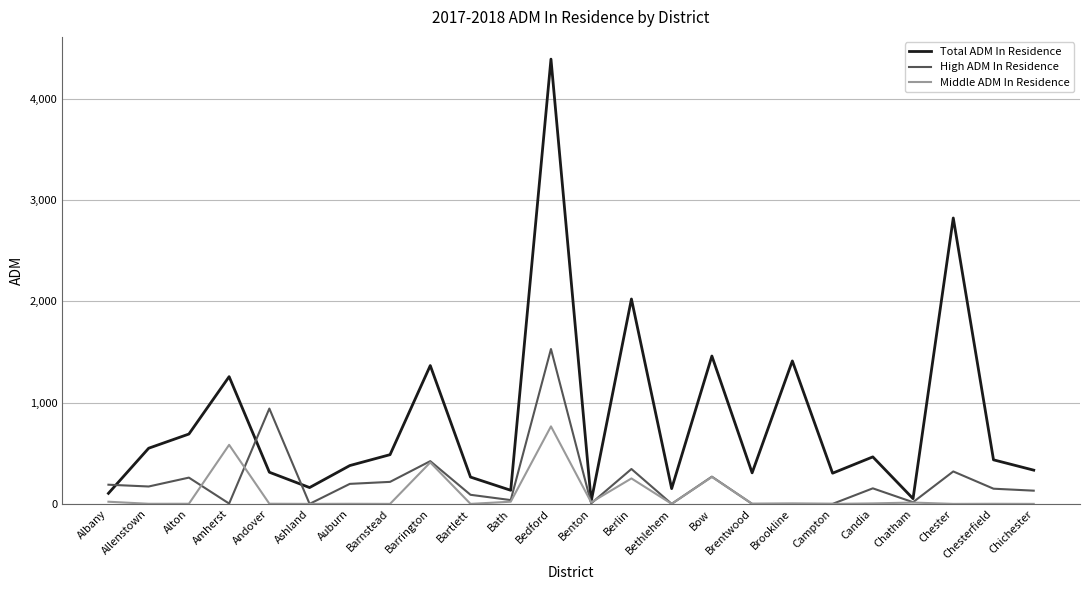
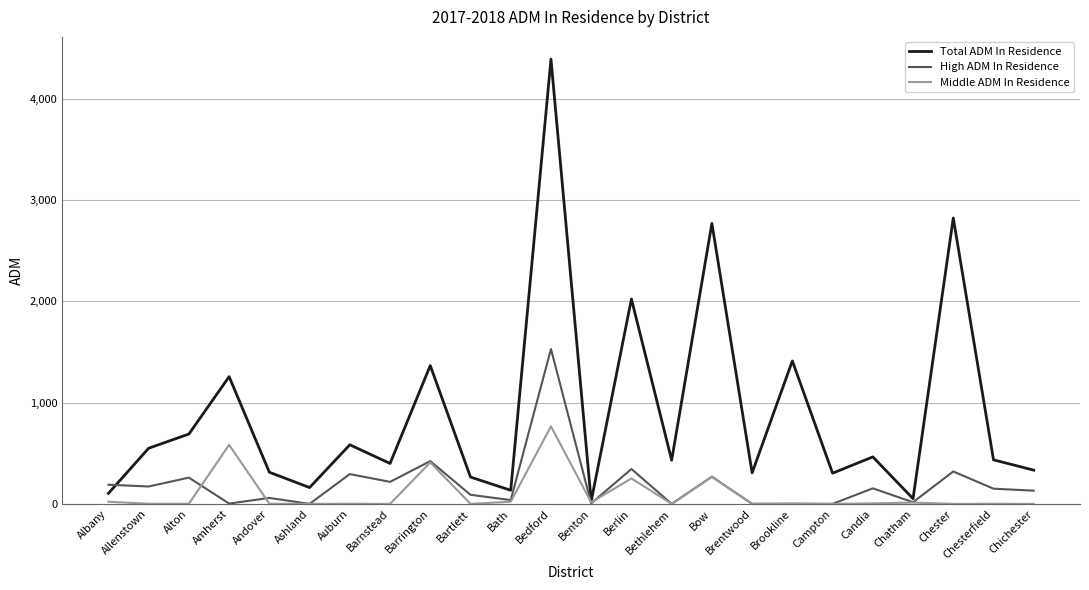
  {
    "Total ADM In Residence": {
      "Albany": "100",
      "Allenstown": "550",
      "Alton": "690",
      "Amherst": "1,260",
      "Andover": "310",
      "Ashland": "160",
-     "Auburn": "380",
-     "Barnstead": "490",
+     "Auburn": "580",
+     "Barnstead": "400",
      "Barrington": "1,370",
      "Bartlett": "260",
      "Bath": "130",
      "Bedford": "4,390",
      "Berlin": "2,020",
-     "Bethlehem": "150",
-     "Bow": "1,460",
+     "Bethlehem": "430",
+     "Bow": "2,770",
      "Brentwood": "310",
      "Brookline": "1,410",
      "Campton": "300",
      "Candia": "460",
      "Chatham": "50",
      "Chester": "2,820",
      "Chesterfield": "430",
      "Chichester": "330"
    },
    "High ADM In Residence": {
      "Albany": "190",
      "Allenstown": "170",
      "Alton": "260",
      "Amherst": "0",
-     "Andover": "940",
-     "Auburn": "200",
+     "Andover": "60",
+     "Auburn": "290",
      "Barnstead": "220",
      "Bartlett": "90",
      "Bedford": "1,530",
      "Berlin": "340",
      "Candia": "150",
      "Chester": "320",
      "Chesterfield": "150",
      "Chichester": "130"
    },
    "Middle ADM In Residence": {
      "Albany": "20",
      "Allenstown": "0",
      "Alton": "0",
      "Amherst": "580",
      "Andover": "0",
      "Auburn": "0",
      "Barnstead": "0",
      "Bartlett": "0",
      "Bedford": "760",
      "Berlin": "250",
      "Candia": "0",
      "Chester": "0",
      "Chesterfield": "0",
      "Chichester": "0"
    }
  }
